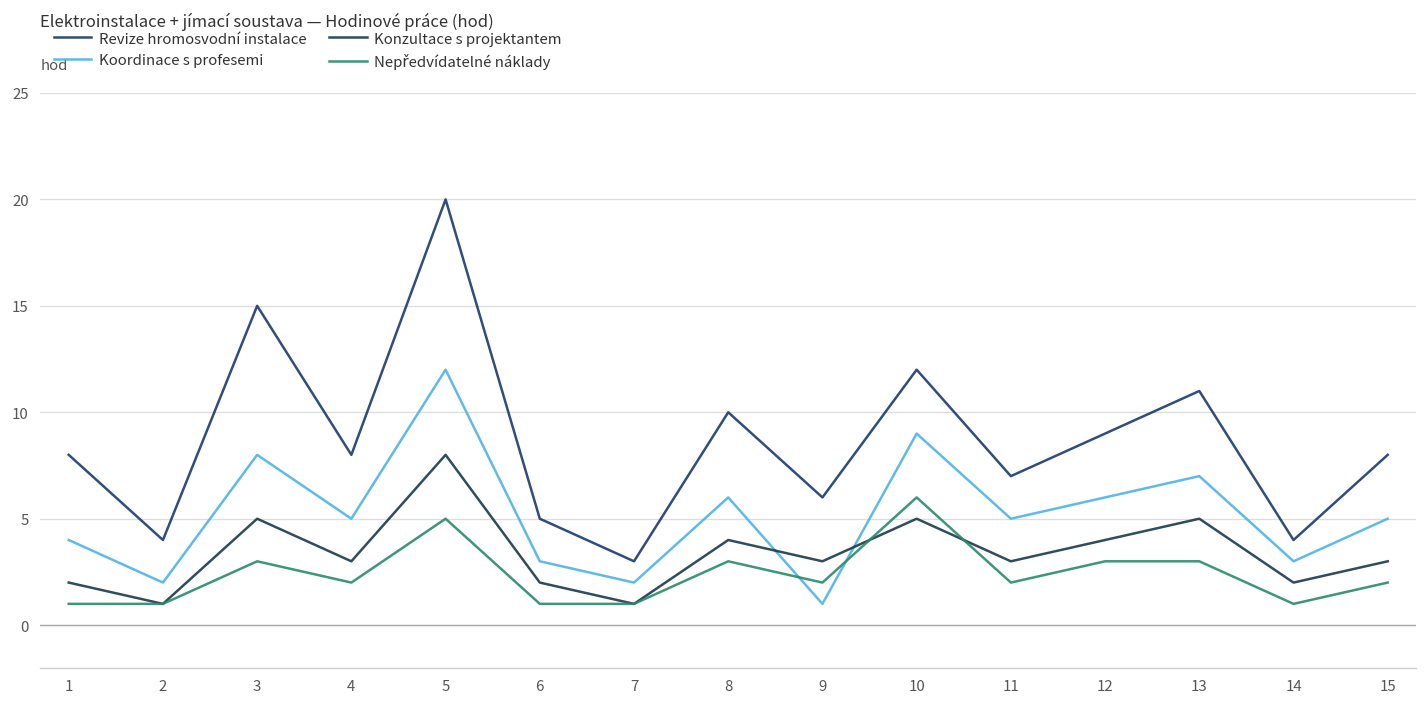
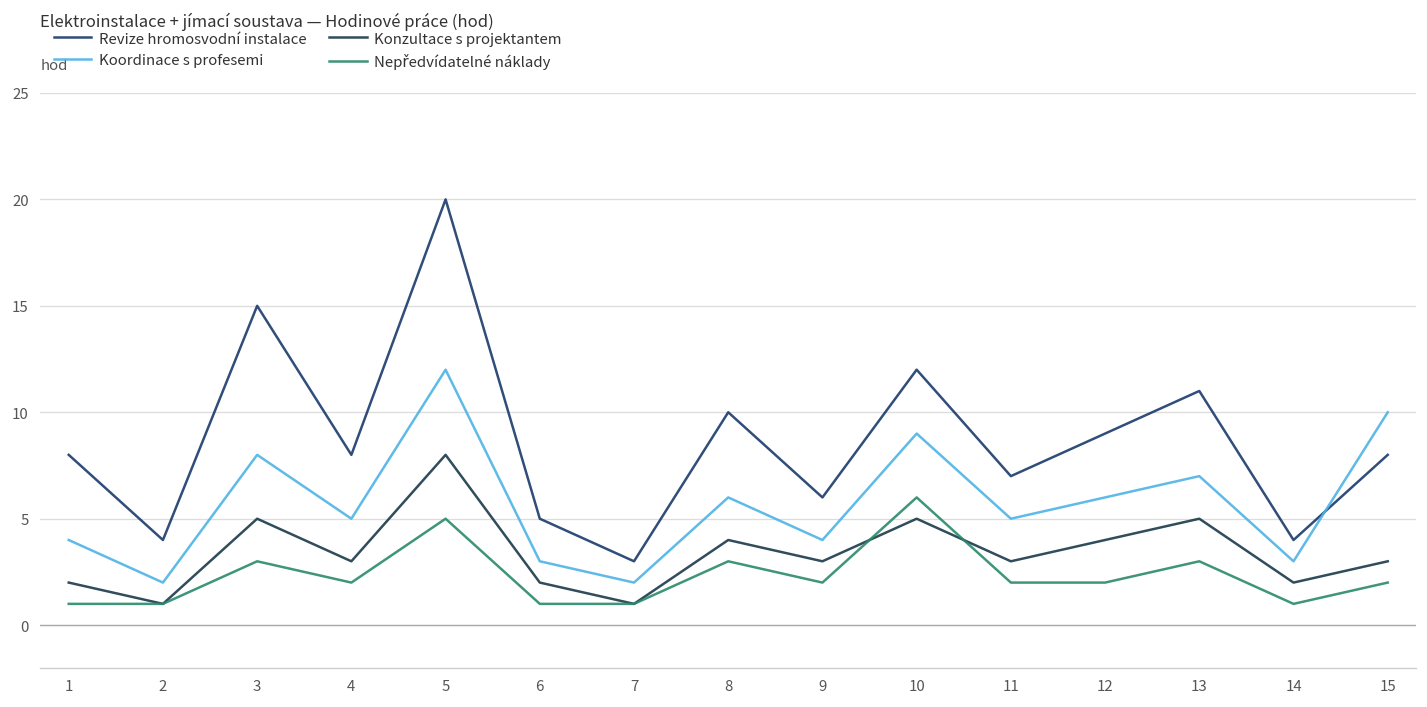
  {
    "Koordinace s profesemi": {
      "1": 4,
      "2": 2,
      "3": 8,
      "4": 5,
      "5": 12,
      "6": 3,
      "7": 2,
      "8": 6,
-     "9": 1,
+     "9": 4,
      "10": 9,
      "11": 5,
      "12": 6,
      "13": 7,
      "14": 3,
-     "15": 5
+     "15": 10
    },
    "Nepředvídatelné náklady": {
      "1": 1,
      "3": 3,
      "4": 2,
      "5": 5,
      "6": 1,
      "8": 3,
      "9": 2,
      "10": 6,
      "11": 2,
-     "12": 3,
+     "12": 2,
      "13": 3,
      "14": 1,
      "15": 2
    }
  }
